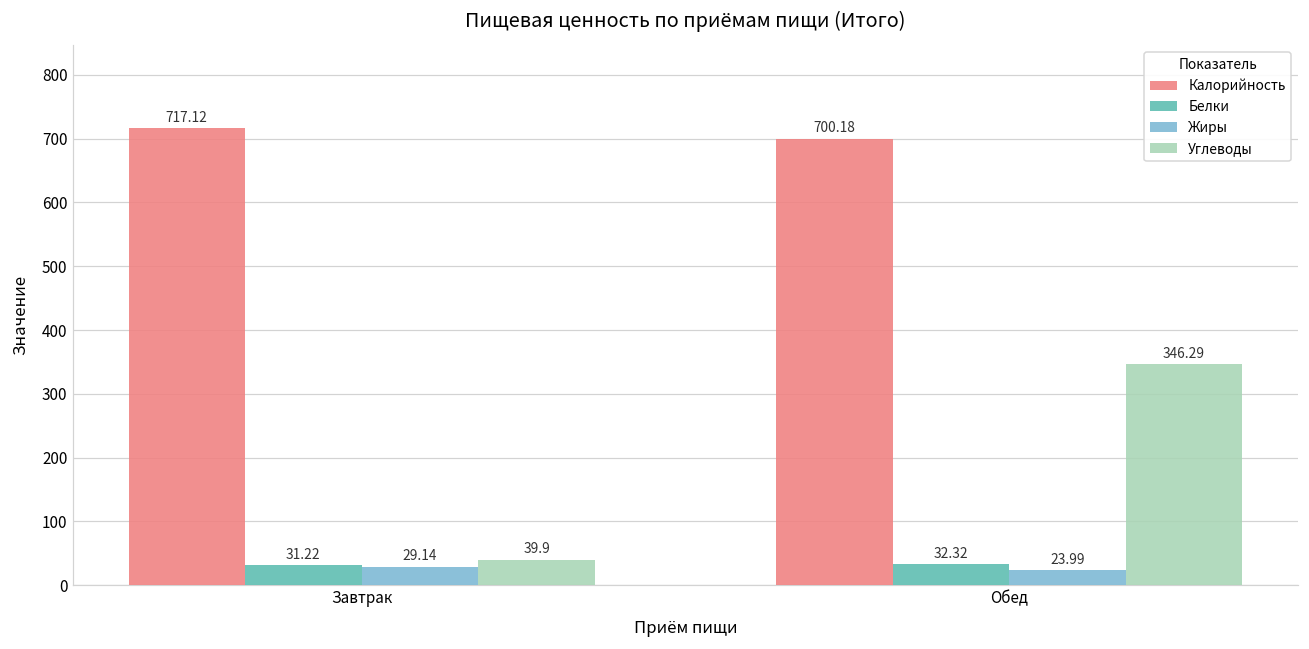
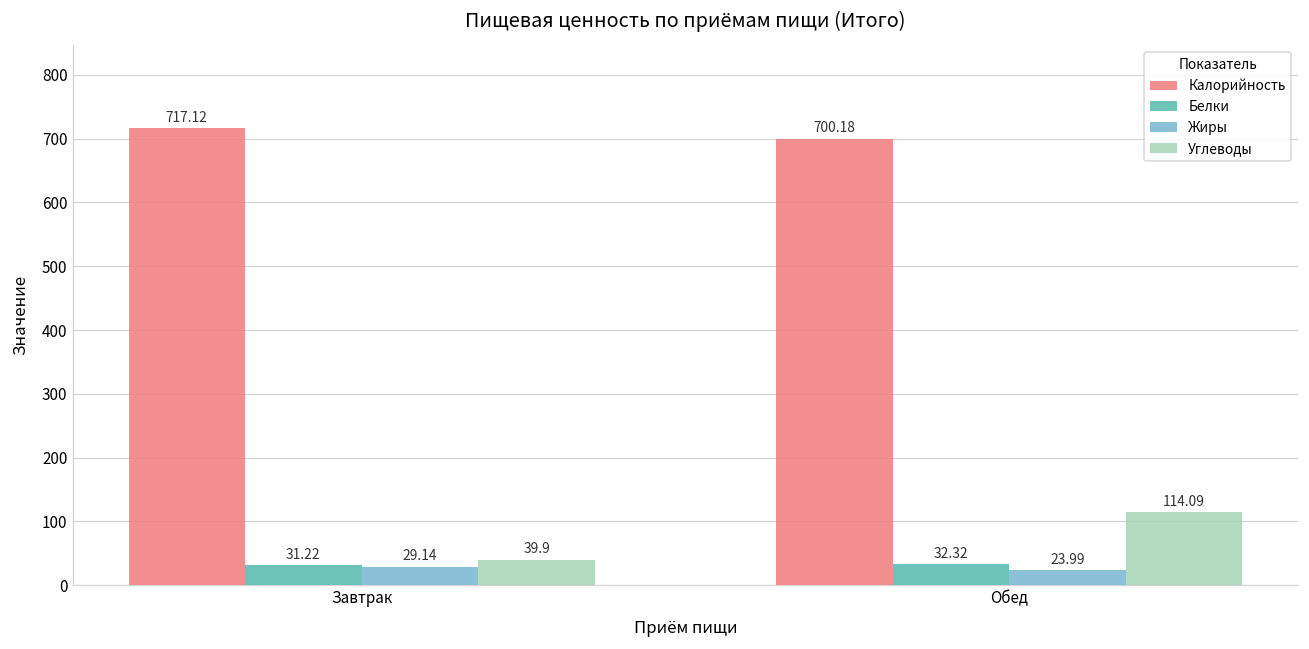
  {
    "Калорийность": {
      "Завтрак": 717.12,
      "Обед": 700.18
    },
    "Углеводы": {
      "Завтрак": 39.9,
-     "Обед": 346.29
+     "Обед": 114.09
    }
  }
